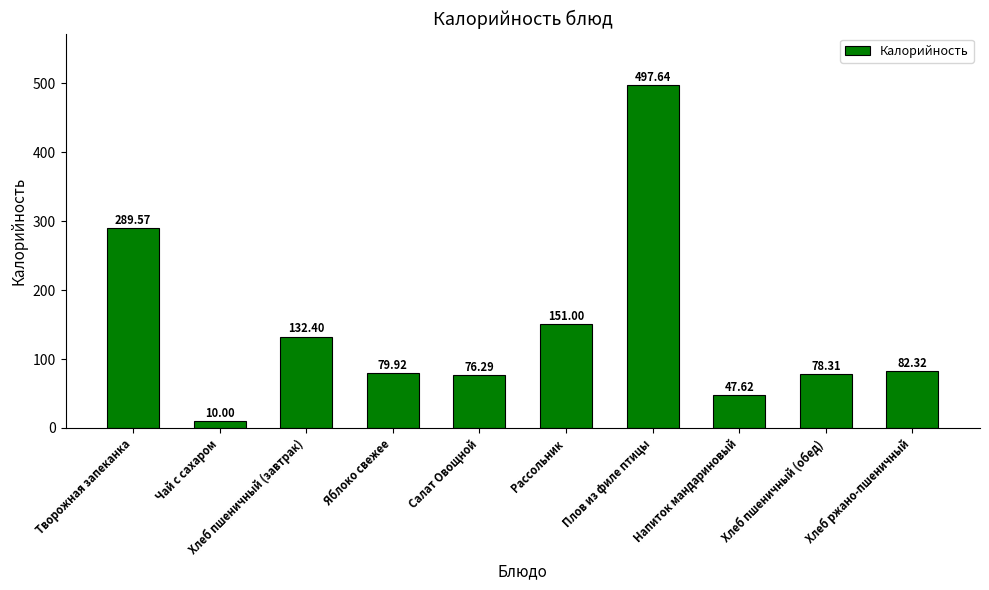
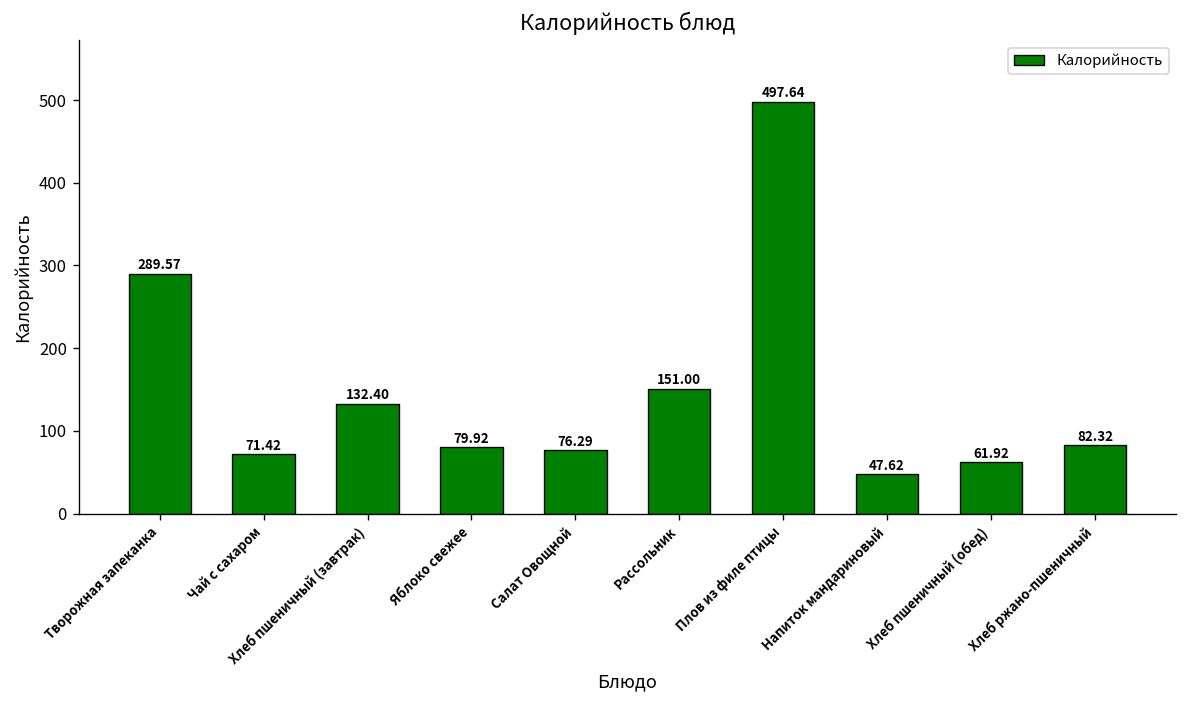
  {
    "Творожная запеканка": 289.57,
-   "Чай с сахаром": 10.00,
+   "Чай с сахаром": 71.42,
    "Хлеб пшеничный (завтрак)": 132.40,
    "Яблоко свежее": 79.92,
    "Салат Овощной": 76.29,
    "Рассольник": 151.00,
    "Плов из филе птицы": 497.64,
    "Напиток мандариновый": 47.62,
-   "Хлеб пшеничный (обед)": 78.31,
+   "Хлеб пшеничный (обед)": 61.92,
    "Хлеб ржано-пшеничный": 82.32
  }
